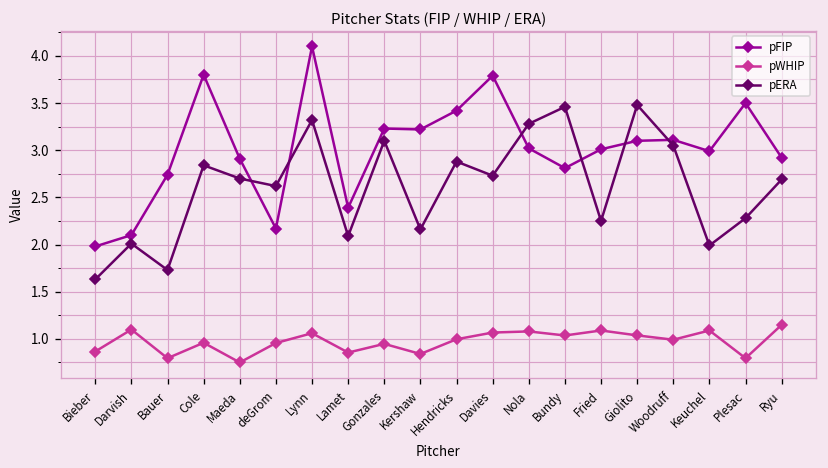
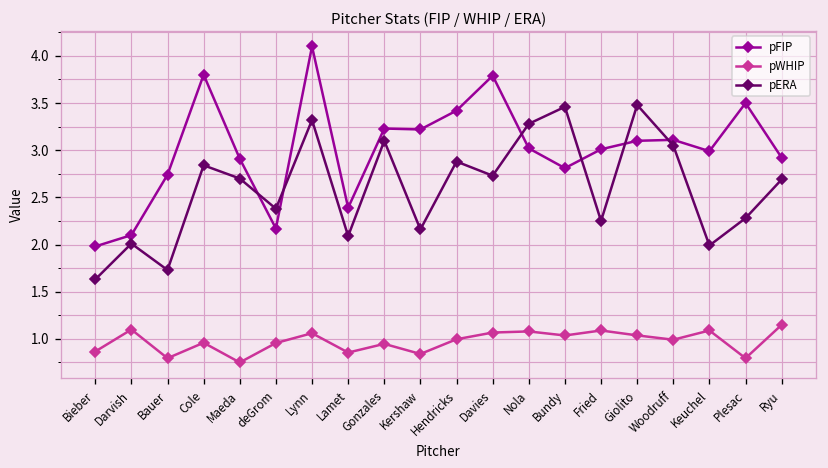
  {
    "pFIP": {
      "Bieber": 2.0,
      "Darvish": 2.1,
      "Bauer": 2.7,
      "Cole": 3.8,
      "Maeda": 2.9,
      "deGrom": 2.2,
      "Lynn": 4.1,
      "Lamet": 2.4,
      "Gonzales": 3.2,
      "Kershaw": 3.2,
      "Hendricks": 3.4,
      "Davies": 3.8,
      "Nola": 3.0,
      "Bundy": 2.8,
      "Fried": 3.0,
      "Giolito": 3.1,
      "Woodruff": 3.1,
      "Keuchel": 3.0,
      "Plesac": 3.5,
      "Ryu": 2.9
    },
    "pWHIP": {
      "Bieber": 0.9,
      "Darvish": 1.1,
      "Bauer": 0.8,
      "Cole": 1.0,
      "Maeda": 0.8,
      "deGrom": 1.0,
      "Lynn": 1.1,
      "Lamet": 0.9,
      "Gonzales": 0.9,
      "Kershaw": 0.8,
      "Hendricks": 1.0,
      "Davies": 1.1,
      "Nola": 1.1,
      "Bundy": 1.0,
      "Fried": 1.1,
      "Giolito": 1.0,
      "Woodruff": 1.0,
      "Keuchel": 1.1,
      "Plesac": 0.8,
      "Ryu": 1.1
    },
    "pERA": {
      "Bieber": 1.6,
      "Darvish": 2.0,
      "Bauer": 1.7,
      "Cole": 2.8,
      "Maeda": 2.7,
-     "deGrom": 2.6,
+     "deGrom": 2.4,
      "Lynn": 3.3,
      "Lamet": 2.1,
      "Gonzales": 3.1,
      "Kershaw": 2.2,
      "Hendricks": 2.9,
      "Davies": 2.7,
      "Nola": 3.3,
      "Bundy": 3.5,
      "Fried": 2.3,
      "Giolito": 3.5,
      "Woodruff": 3.1,
      "Keuchel": 2.0,
      "Plesac": 2.3,
      "Ryu": 2.7
    }
  }
